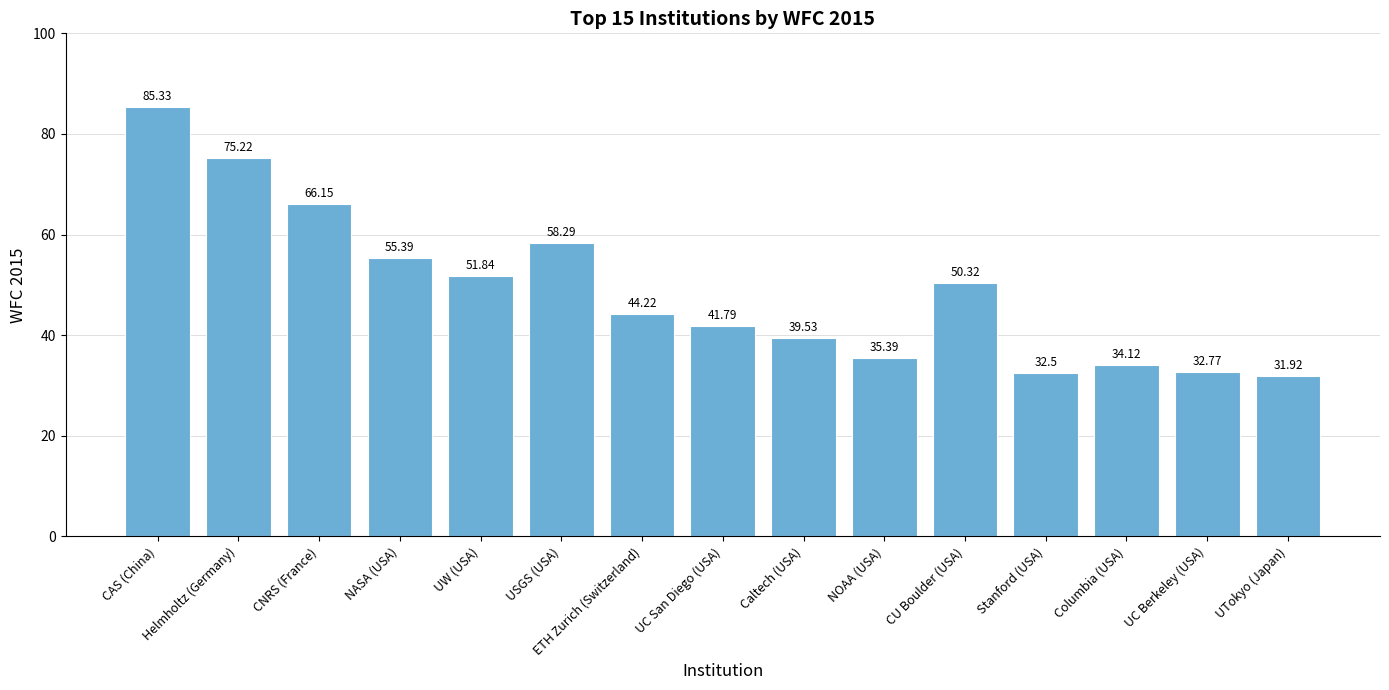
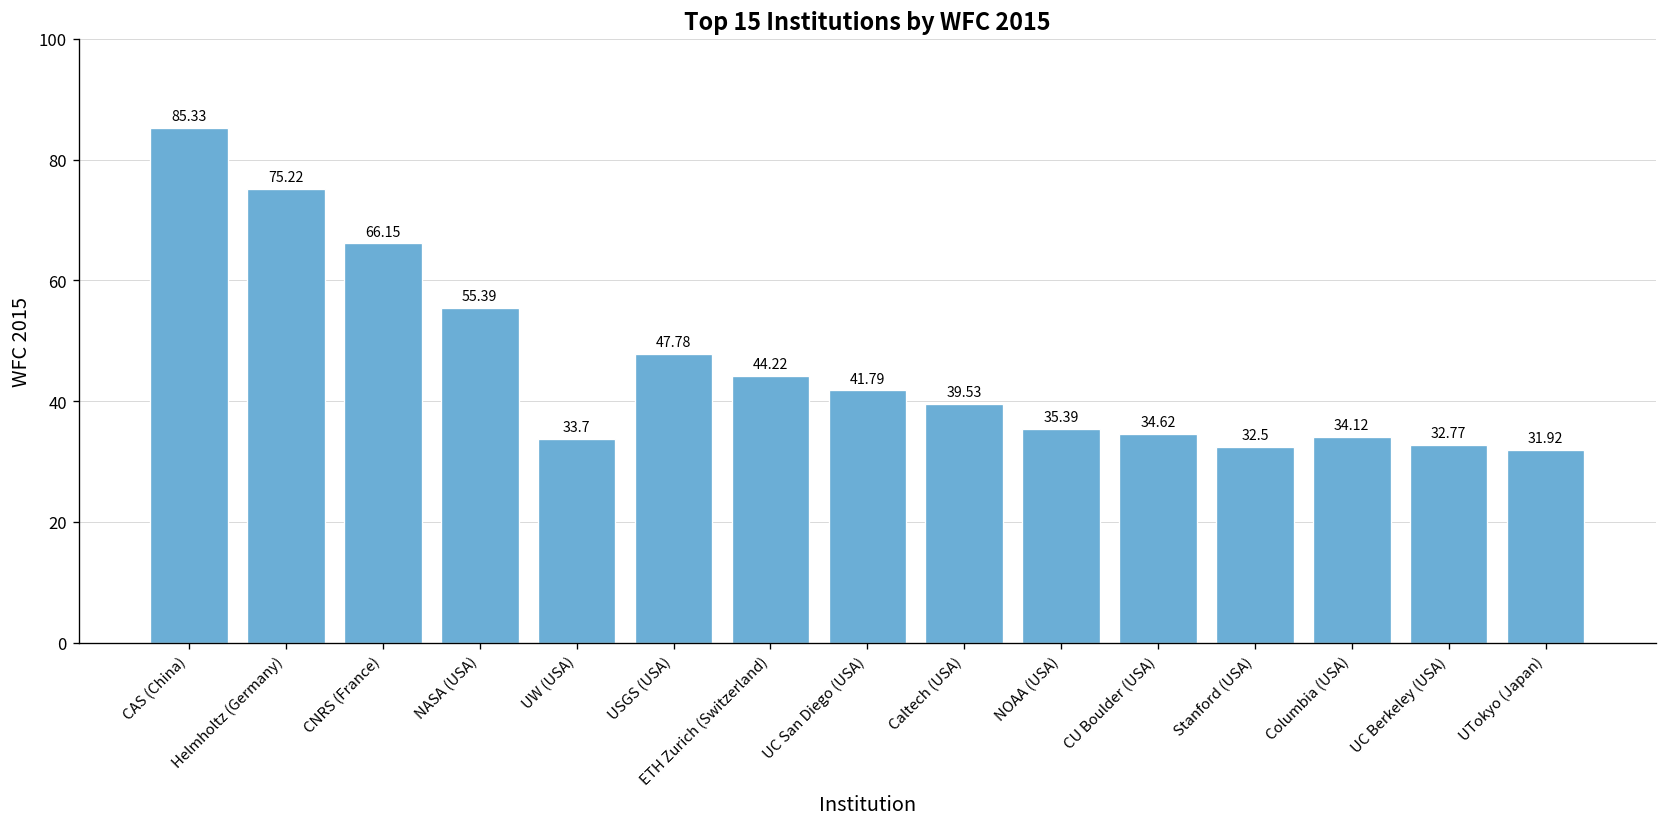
  {
    "CAS (China)": 85.33,
    "Helmholtz (Germany)": 75.22,
    "CNRS (France)": 66.15,
    "NASA (USA)": 55.39,
-   "UW (USA)": 51.84,
-   "USGS (USA)": 58.29,
+   "UW (USA)": 33.7,
+   "USGS (USA)": 47.78,
    "ETH Zurich (Switzerland)": 44.22,
    "UC San Diego (USA)": 41.79,
    "Caltech (USA)": 39.53,
    "NOAA (USA)": 35.39,
-   "CU Boulder (USA)": 50.32,
+   "CU Boulder (USA)": 34.62,
    "Stanford (USA)": 32.5,
    "Columbia (USA)": 34.12,
    "UC Berkeley (USA)": 32.77,
    "UTokyo (Japan)": 31.92
  }
